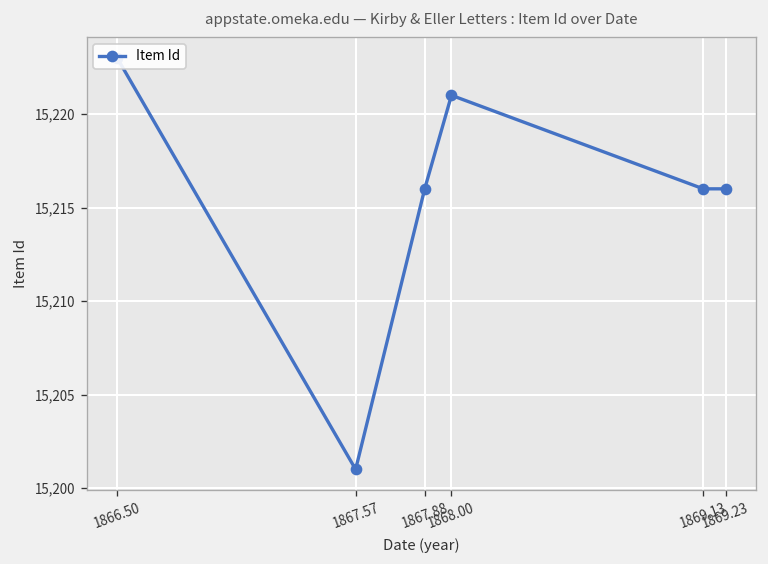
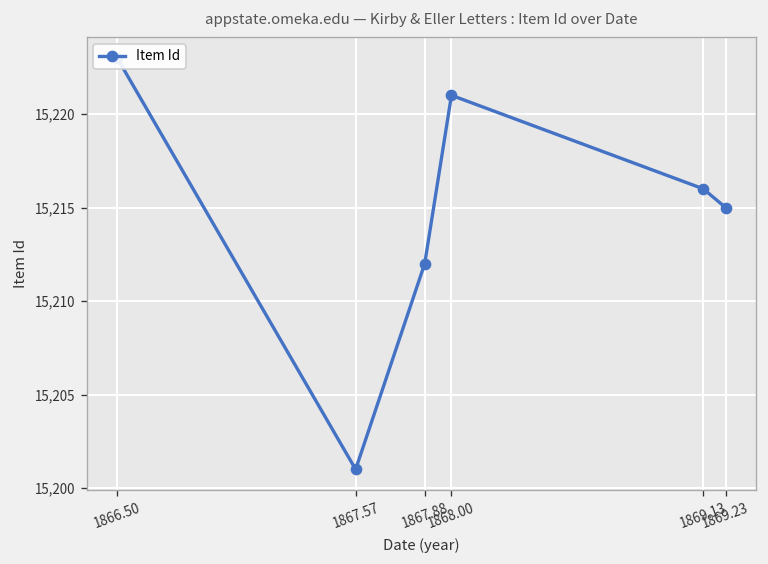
  {
    "1867.57": "15,201",
-   "1867.88": "15,216",
+   "1867.88": "15,212",
    "1868.00": "15,221",
    "1869.13": "15,216",
-   "1869.23": "15,216"
+   "1869.23": "15,215"
  }
